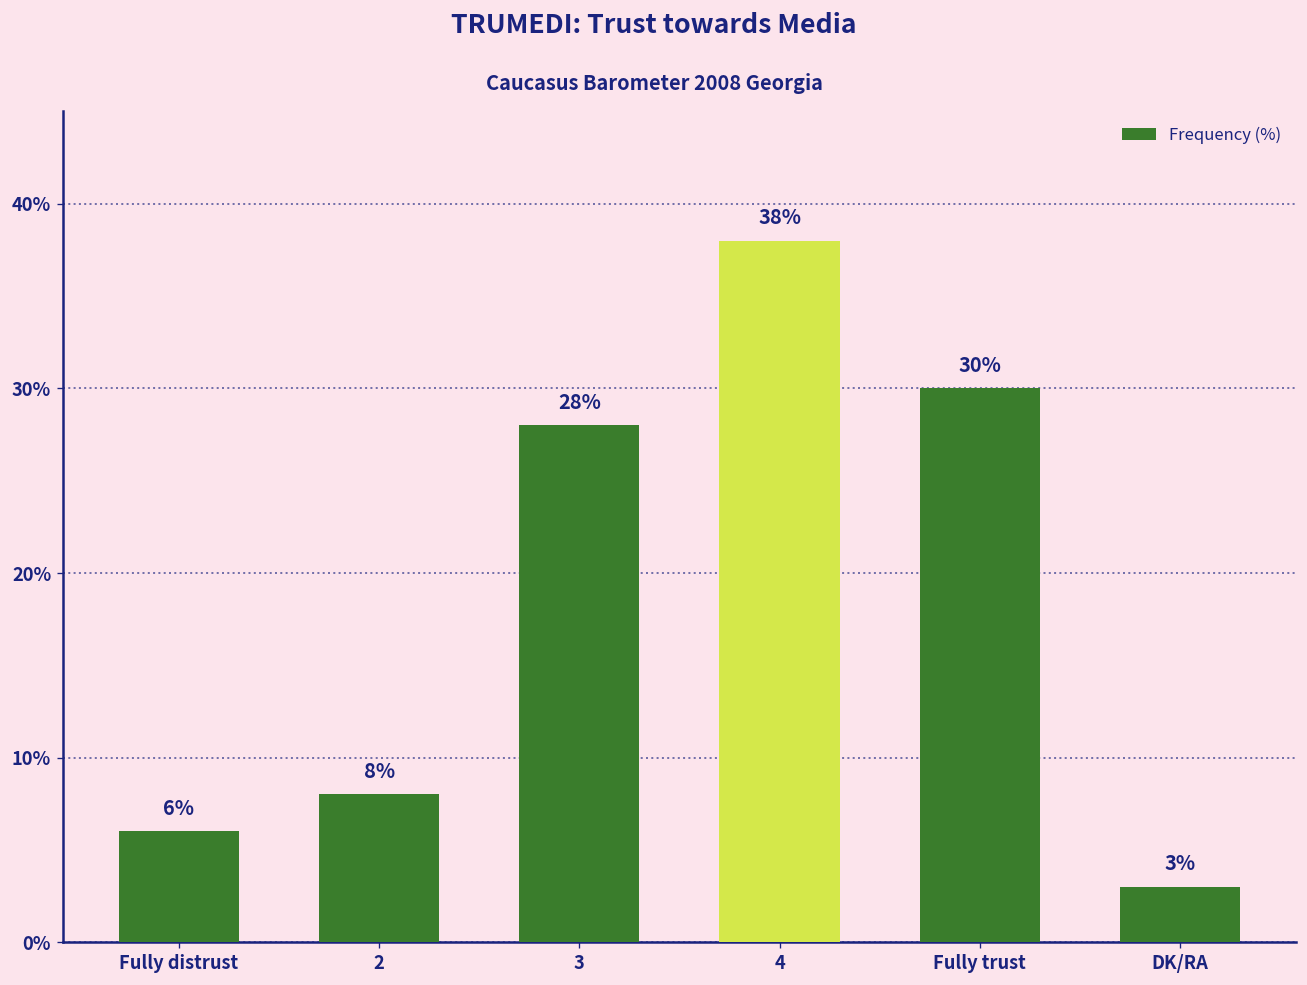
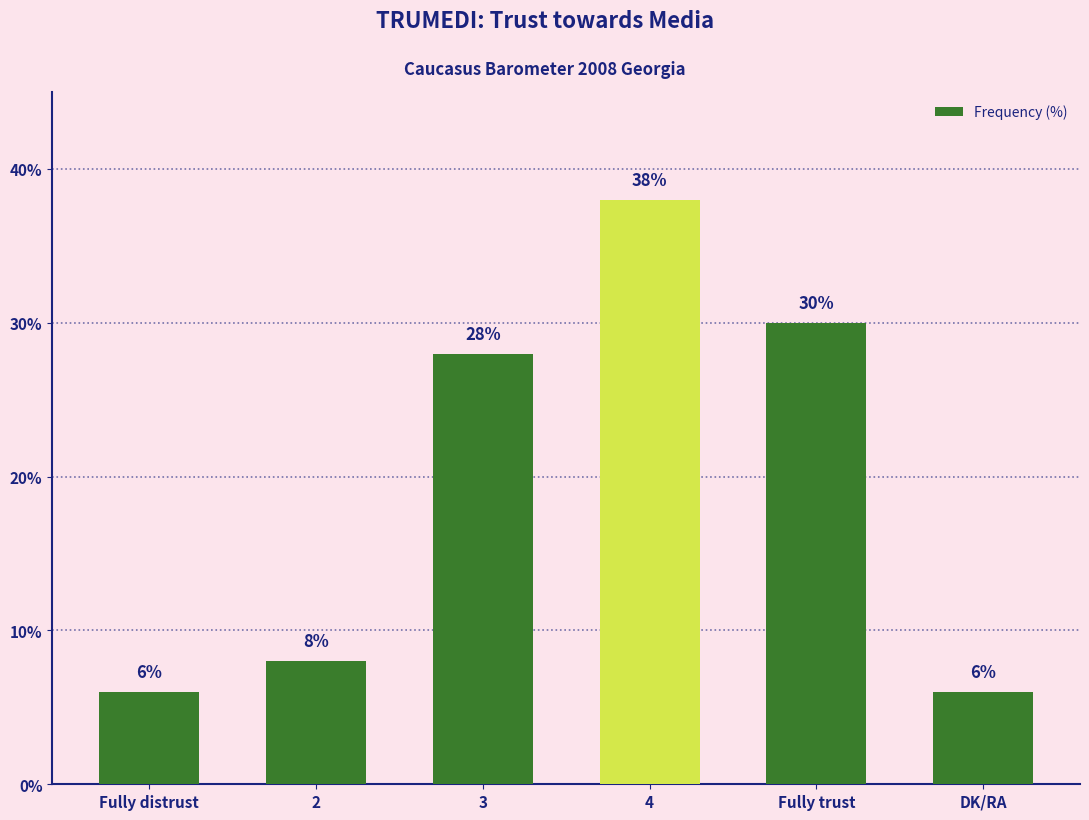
  {
    "Fully distrust": "6%",
    "2": "8%",
    "3": "28%",
    "4": "38%",
    "Fully trust": "30%",
-   "DK/RA": "3%"
+   "DK/RA": "6%"
  }
